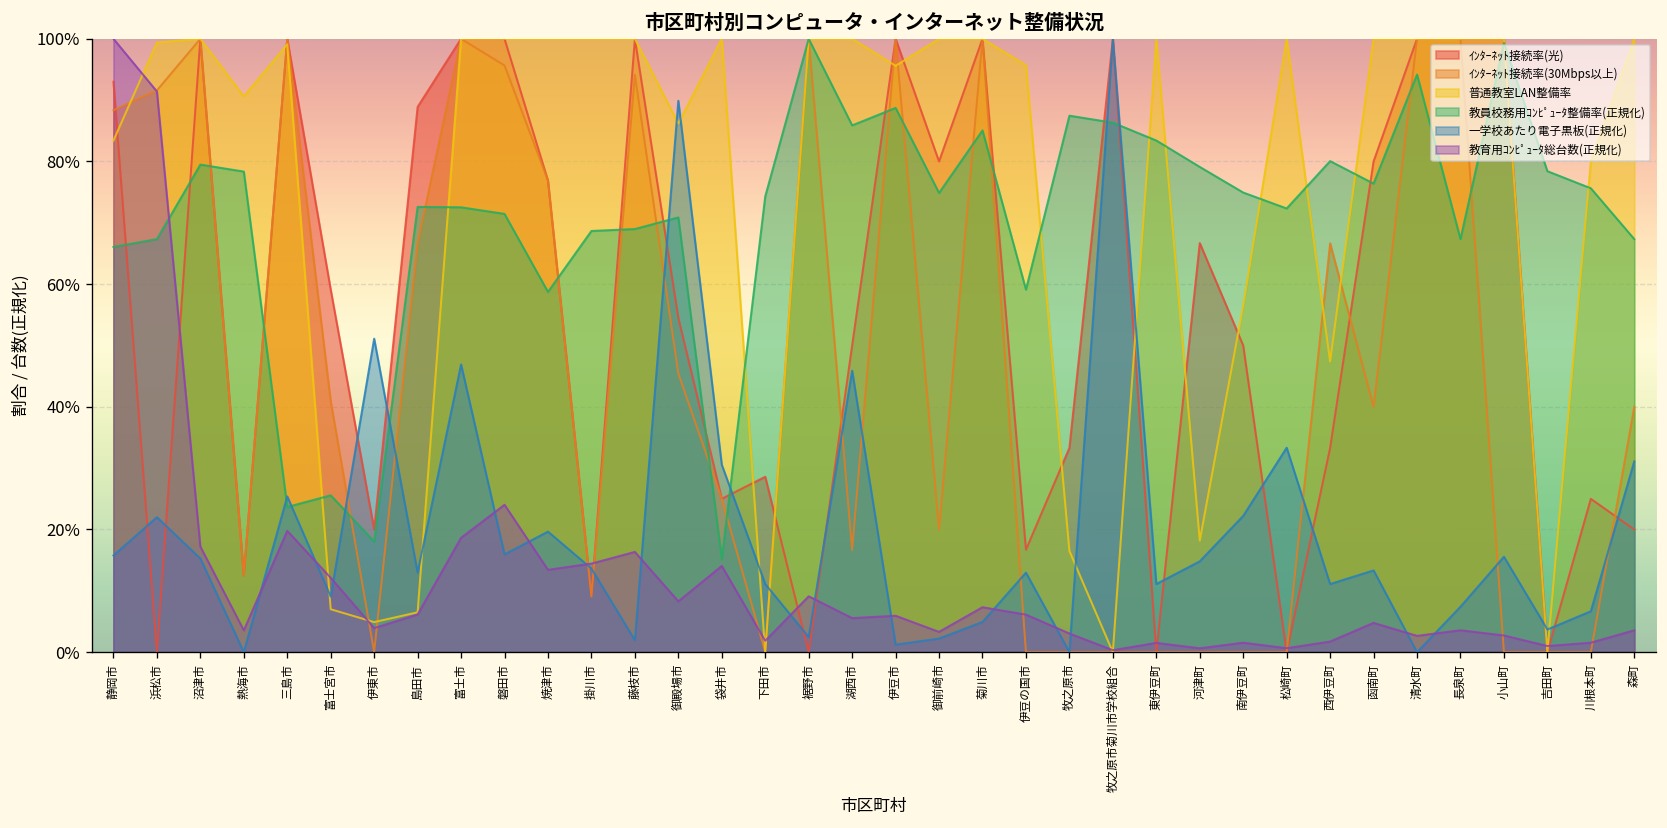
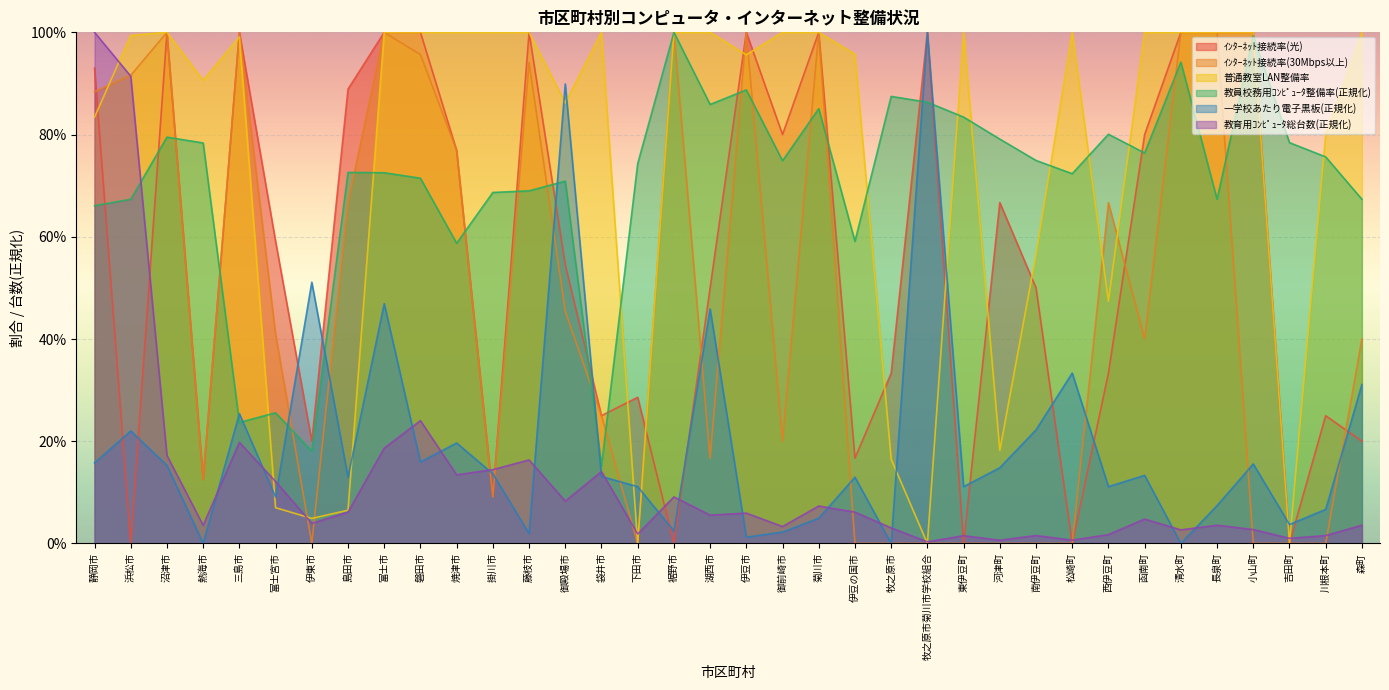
  {
    "教員校務用ｺﾝﾋﾟｭｰﾀ整備率(正規化)": {
      "静岡市": "66%",
      "浜松市": "67%",
      "沼津市": "79%",
      "熱海市": "78%",
      "三島市": "24%",
      "富士宮市": "26%",
      "伊東市": "18%",
      "島田市": "73%",
      "富士市": "73%",
      "磐田市": "71%",
      "焼津市": "59%",
      "掛川市": "69%",
      "藤枝市": "69%",
      "御殿場市": "71%",
      "袋井市": "15%",
      "下田市": "74%",
      "湖西市": "86%",
      "伊豆市": "89%",
      "御前崎市": "75%",
      "菊川市": "85%",
      "伊豆の国市": "59%",
      "牧之原市": "87%",
      "牧之原市菊川市学校組合": "86%",
      "東伊豆町": "83%",
      "河津町": "79%",
      "南伊豆町": "75%",
      "松崎町": "72%",
      "西伊豆町": "80%",
      "函南町": "76%",
      "清水町": "94%",
      "長泉町": "67%",
      "小山町": "99%",
      "吉田町": "78%",
      "川根本町": "76%",
      "森町": "67%"
    },
    "一学校あたり電子黒板(正規化)": {
      "静岡市": "16%",
      "浜松市": "22%",
      "沼津市": "15%",
      "熱海市": "0%",
      "三島市": "25%",
      "富士宮市": "9%",
      "伊東市": "51%",
      "島田市": "13%",
      "富士市": "47%",
      "磐田市": "16%",
      "焼津市": "20%",
      "掛川市": "14%",
      "藤枝市": "2%",
      "御殿場市": "90%",
-     "袋井市": "31%",
+     "袋井市": "13%",
      "下田市": "11%",
      "裾野市": "2%",
      "湖西市": "46%",
      "伊豆市": "1%",
      "御前崎市": "2%",
      "菊川市": "5%",
      "伊豆の国市": "13%",
      "東伊豆町": "11%",
      "河津町": "15%",
      "南伊豆町": "22%",
      "松崎町": "33%",
      "西伊豆町": "11%",
      "函南町": "13%",
      "清水町": "0%",
      "長泉町": "7%",
      "小山町": "16%",
      "吉田町": "4%",
      "川根本町": "7%",
      "森町": "31%"
    },
    "教育用ｺﾝﾋﾟｭｰﾀ総台数(正規化)": {
      "静岡市": "100%",
      "沼津市": "17%",
      "熱海市": "4%",
      "三島市": "20%",
      "富士宮市": "12%",
      "伊東市": "4%",
      "富士市": "19%",
      "磐田市": "24%",
      "焼津市": "13%",
      "掛川市": "14%",
      "藤枝市": "16%",
      "御殿場市": "8%",
      "袋井市": "14%",
      "下田市": "2%",
      "裾野市": "9%",
      "湖西市": "6%",
      "伊豆市": "6%",
      "御前崎市": "3%",
      "菊川市": "7%",
      "伊豆の国市": "6%",
      "牧之原市": "3%",
      "東伊豆町": "2%",
      "河津町": "1%",
      "南伊豆町": "2%",
      "松崎町": "1%",
      "西伊豆町": "2%",
      "函南町": "5%",
      "清水町": "3%",
      "長泉町": "4%",
      "小山町": "3%",
      "吉田町": "1%",
      "川根本町": "2%",
      "森町": "4%"
    }
  }
